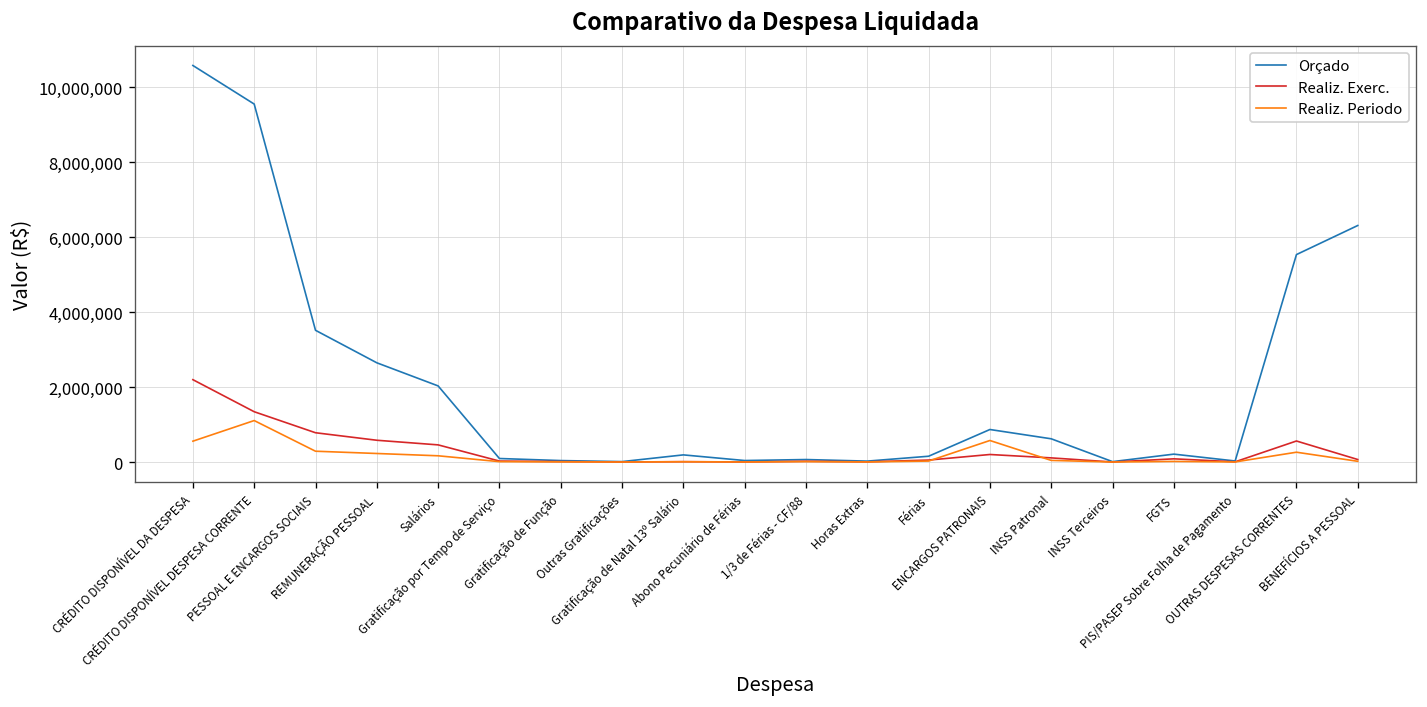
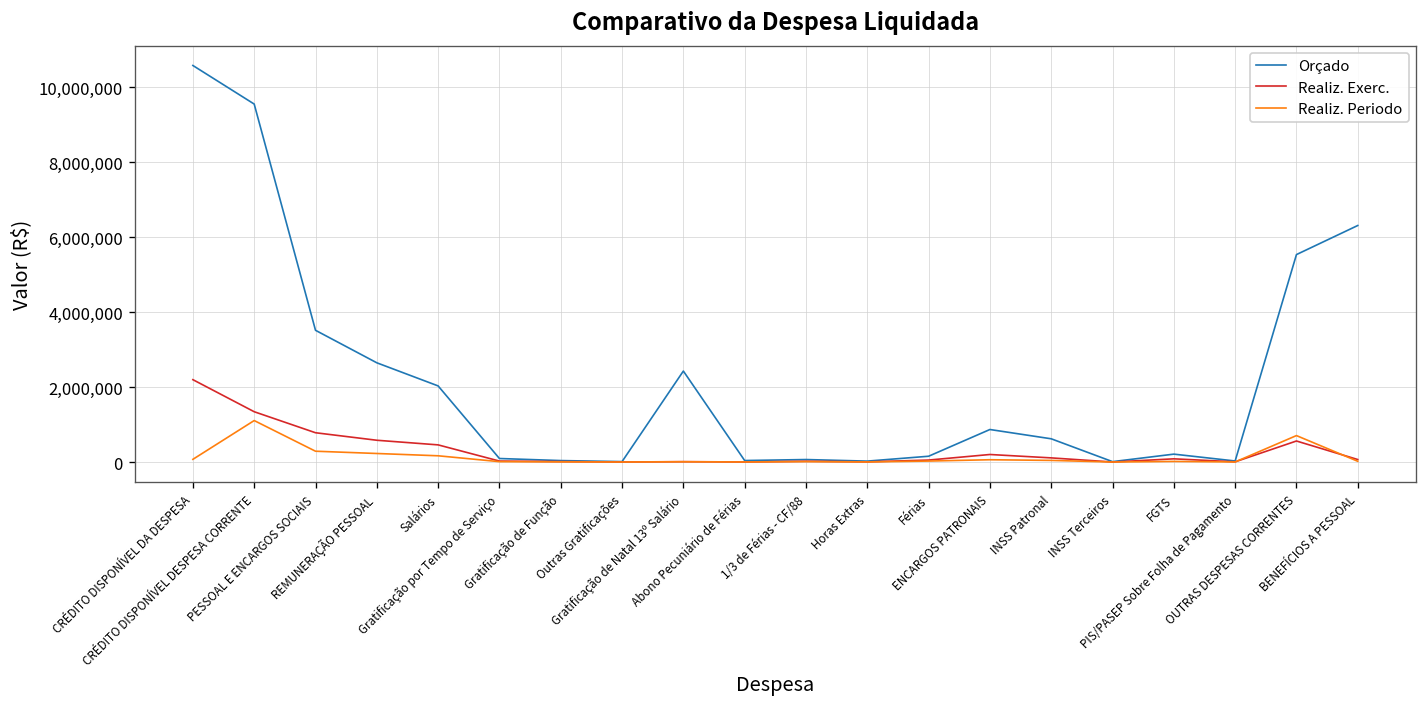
  {
    "Orçado": {
      "CRÉDITO DISPONÍVEL DA DESPESA": "10,600,000",
      "CRÉDITO DISPONÍVEL DESPESA CORRENTE": "9,500,000",
      "PESSOAL E ENCARGOS SOCIAIS": "3,500,000",
      "REMUNERAÇÃO PESSOAL": "2,600,000",
      "Salários": "2,000,000",
-     "Gratificação de Natal 13º Salário": "200,000",
+     "Gratificação de Natal 13º Salário": "2,400,000",
      "Férias": "200,000",
      "ENCARGOS PATRONAIS": "900,000",
      "INSS Patronal": "600,000",
      "FGTS": "200,000",
      "OUTRAS DESPESAS CORRENTES": "5,500,000",
      "BENEFÍCIOS A PESSOAL": "6,300,000"
    },
    "Realiz. Exerc.": {
      "CRÉDITO DISPONÍVEL DA DESPESA": "2,200,000",
      "CRÉDITO DISPONÍVEL DESPESA CORRENTE": "1,300,000",
      "PESSOAL E ENCARGOS SOCIAIS": "800,000",
      "REMUNERAÇÃO PESSOAL": "600,000",
      "Salários": "500,000",
      "ENCARGOS PATRONAIS": "200,000",
      "OUTRAS DESPESAS CORRENTES": "600,000"
    },
    "Realiz. Periodo": {
-     "CRÉDITO DISPONÍVEL DA DESPESA": "600,000",
+     "CRÉDITO DISPONÍVEL DA DESPESA": "100,000",
      "CRÉDITO DISPONÍVEL DESPESA CORRENTE": "1,100,000",
      "PESSOAL E ENCARGOS SOCIAIS": "300,000",
      "REMUNERAÇÃO PESSOAL": "200,000",
      "Salários": "200,000",
-     "ENCARGOS PATRONAIS": "600,000",
-     "OUTRAS DESPESAS CORRENTES": "300,000"
+     "ENCARGOS PATRONAIS": "100,000",
+     "OUTRAS DESPESAS CORRENTES": "700,000"
    }
  }
